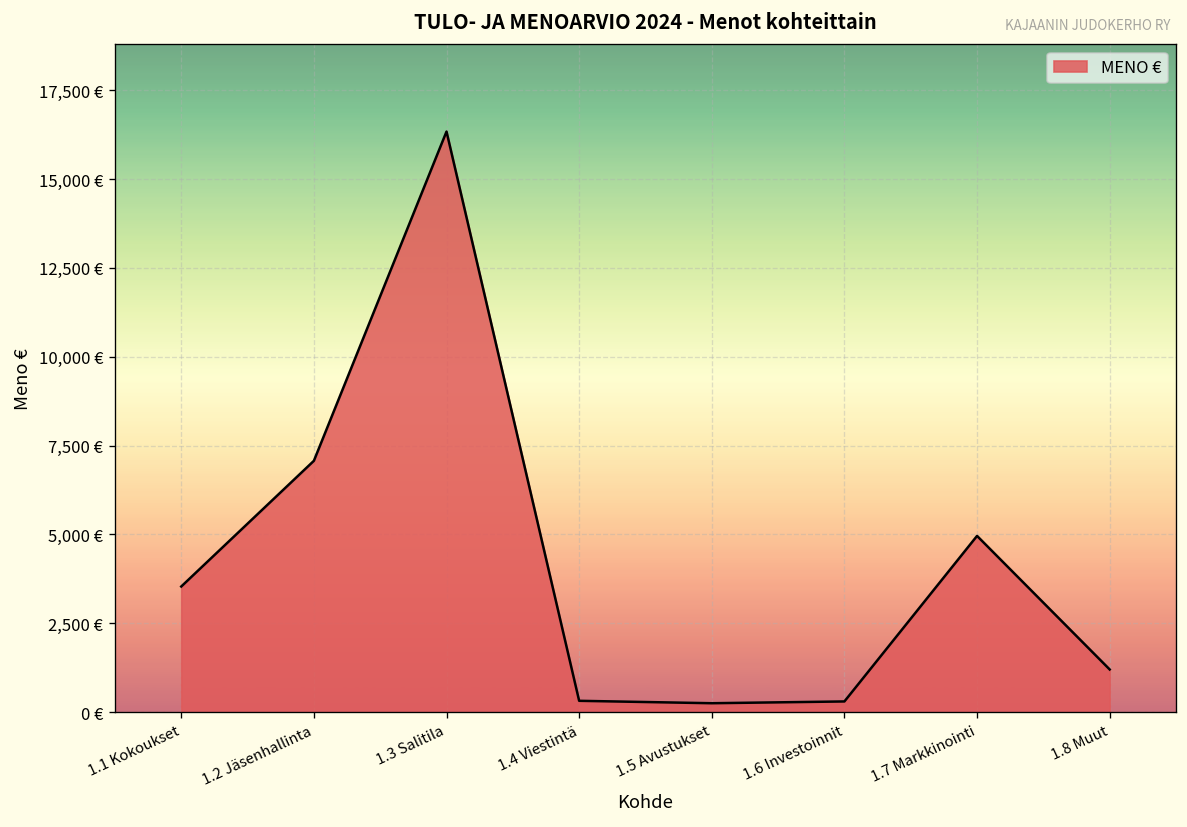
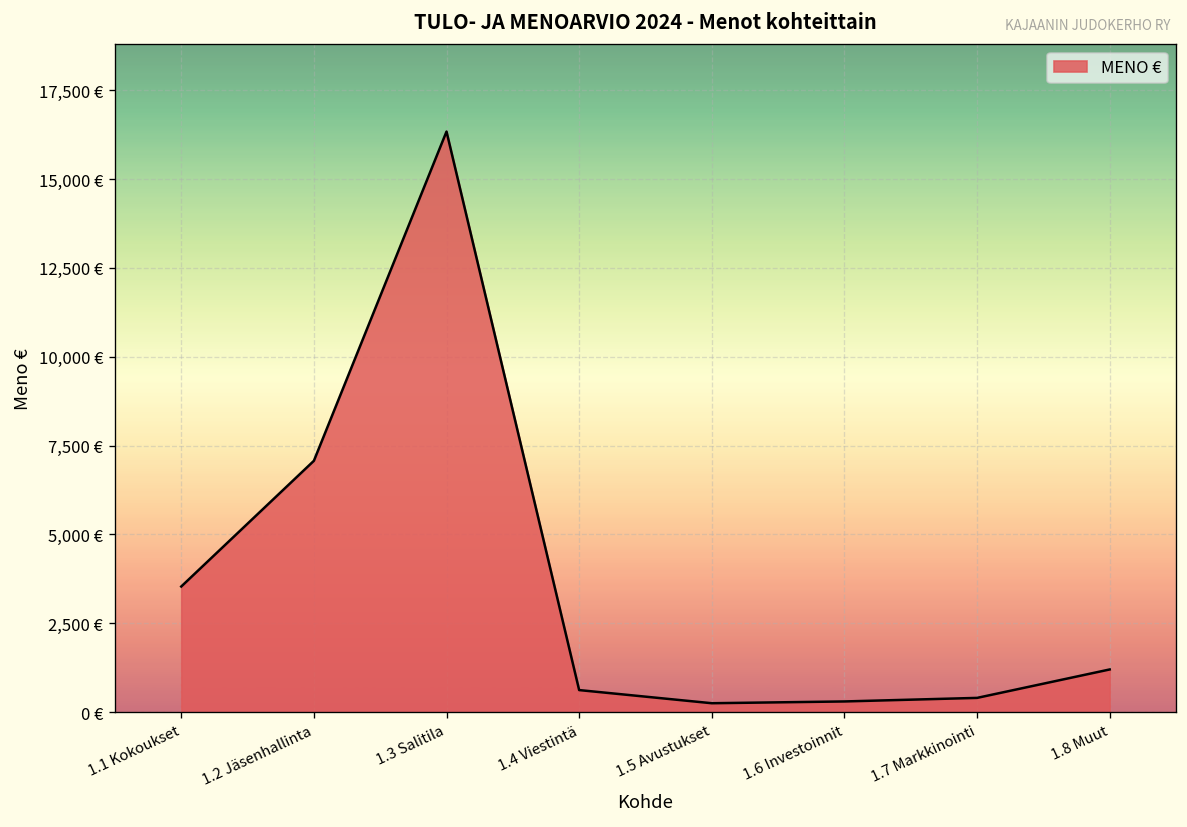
  {
    "1.1 Kokoukset": "3,500 €",
    "1.2 Jäsenhallinta": "7,100 €",
    "1.3 Salitila": "16,300 €",
-   "1.4 Viestintä": "300 €",
+   "1.4 Viestintä": "600 €",
    "1.5 Avustukset": "300 €",
    "1.6 Investoinnit": "300 €",
-   "1.7 Markkinointi": "5,000 €",
+   "1.7 Markkinointi": "400 €",
    "1.8 Muut": "1,200 €"
  }
